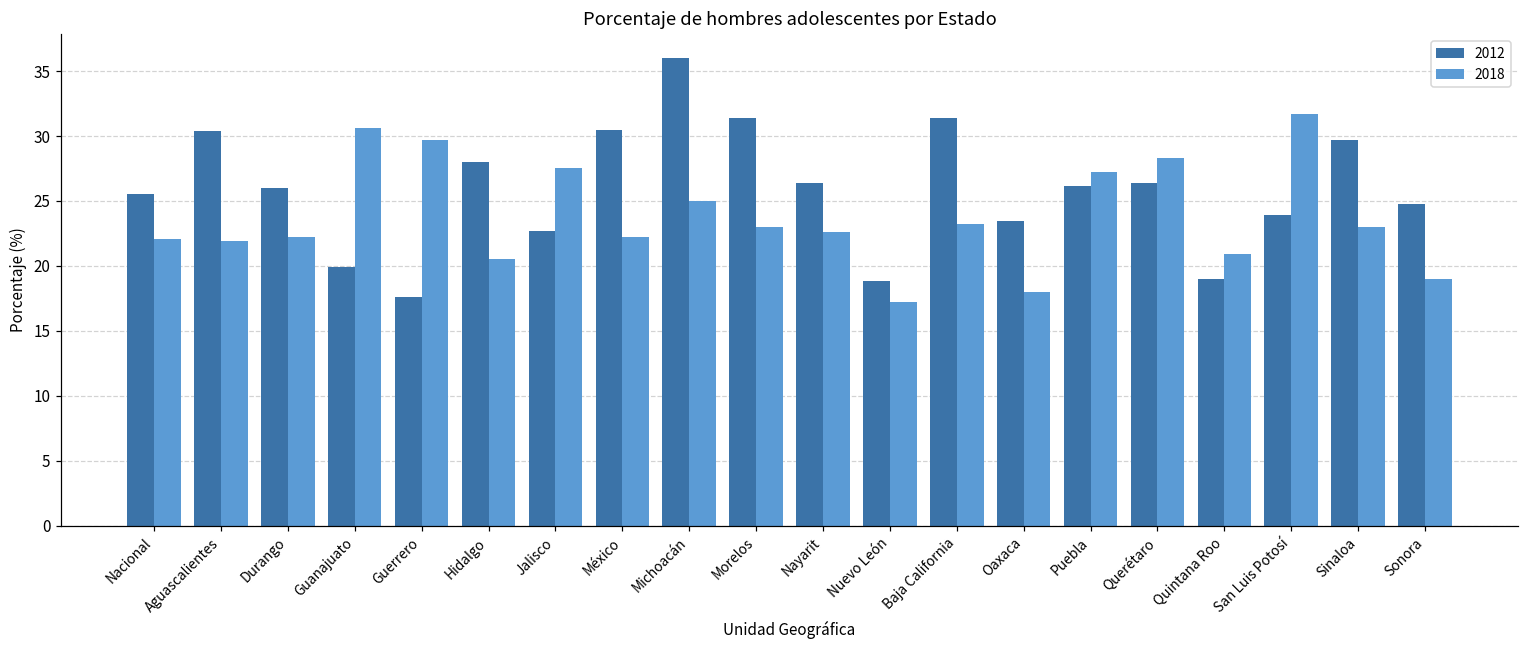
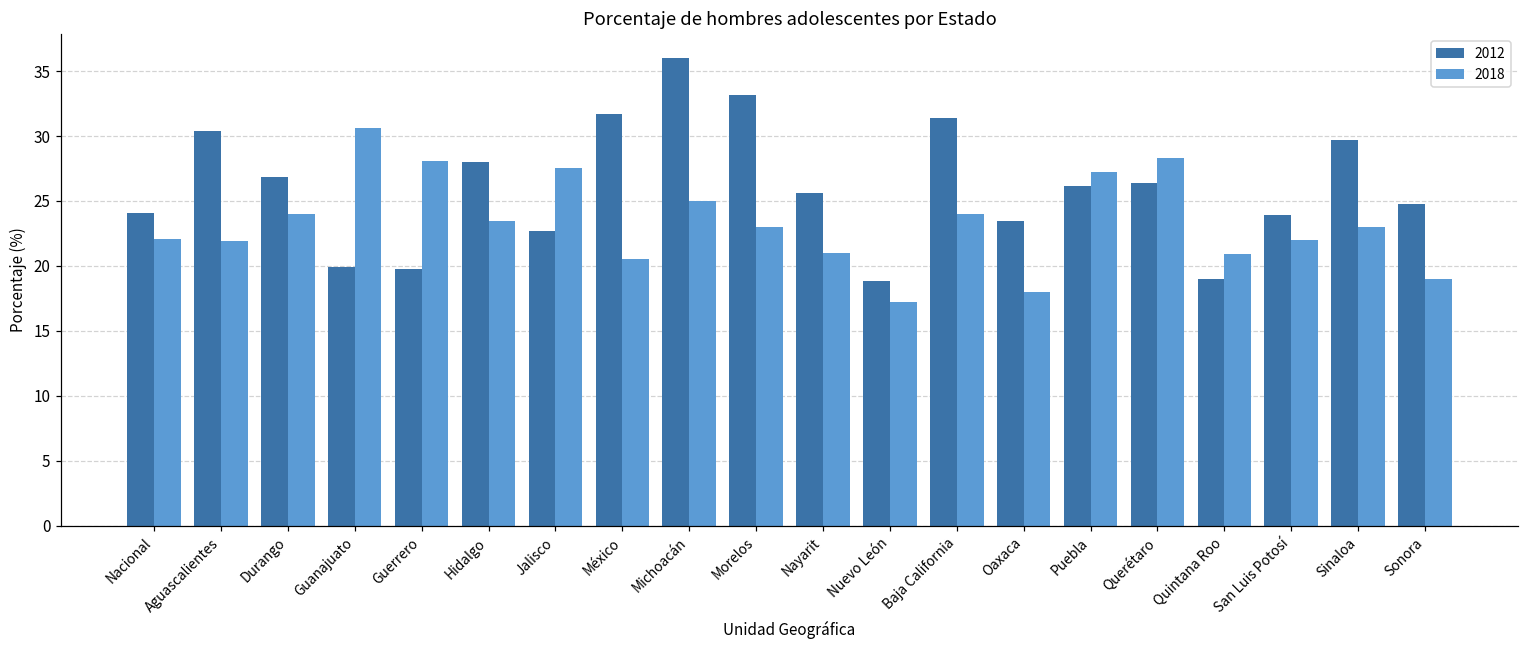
  {
    "2012": {
-     "Nacional": 25.6,
+     "Nacional": 24.1,
      "Aguascalientes": 30.4,
-     "Durango": 26.0,
+     "Durango": 26.8,
      "Guanajuato": 19.9,
-     "Guerrero": 17.6,
+     "Guerrero": 19.8,
      "Hidalgo": 28.0,
      "Jalisco": 22.7,
-     "México": 30.5,
+     "México": 31.7,
      "Michoacán": 36.0,
-     "Morelos": 31.4,
-     "Nayarit": 26.4,
+     "Morelos": 33.2,
+     "Nayarit": 25.6,
      "Nuevo León": 18.8,
      "Baja California": 31.4,
      "Oaxaca": 23.5,
      "Puebla": 26.1,
      "Querétaro": 26.4,
      "Quintana Roo": 19.0,
      "San Luis Potosí": 24.0,
      "Sinaloa": 29.7,
      "Sonora": 24.8
    },
    "2018": {
      "Nacional": 22.0,
      "Aguascalientes": 21.9,
-     "Durango": 22.2,
+     "Durango": 24.0,
      "Guanajuato": 30.6,
-     "Guerrero": 29.7,
-     "Hidalgo": 20.5,
+     "Guerrero": 28.1,
+     "Hidalgo": 23.4,
      "Jalisco": 27.5,
-     "México": 22.2,
+     "México": 20.5,
      "Michoacán": 25.0,
      "Morelos": 23.0,
-     "Nayarit": 22.6,
+     "Nayarit": 21.0,
      "Nuevo León": 17.2,
-     "Baja California": 23.2,
+     "Baja California": 24.0,
      "Oaxaca": 18.0,
      "Puebla": 27.2,
      "Querétaro": 28.3,
      "Quintana Roo": 20.9,
-     "San Luis Potosí": 31.7,
+     "San Luis Potosí": 22.0,
      "Sinaloa": 23.0,
      "Sonora": 19.0
    }
  }
